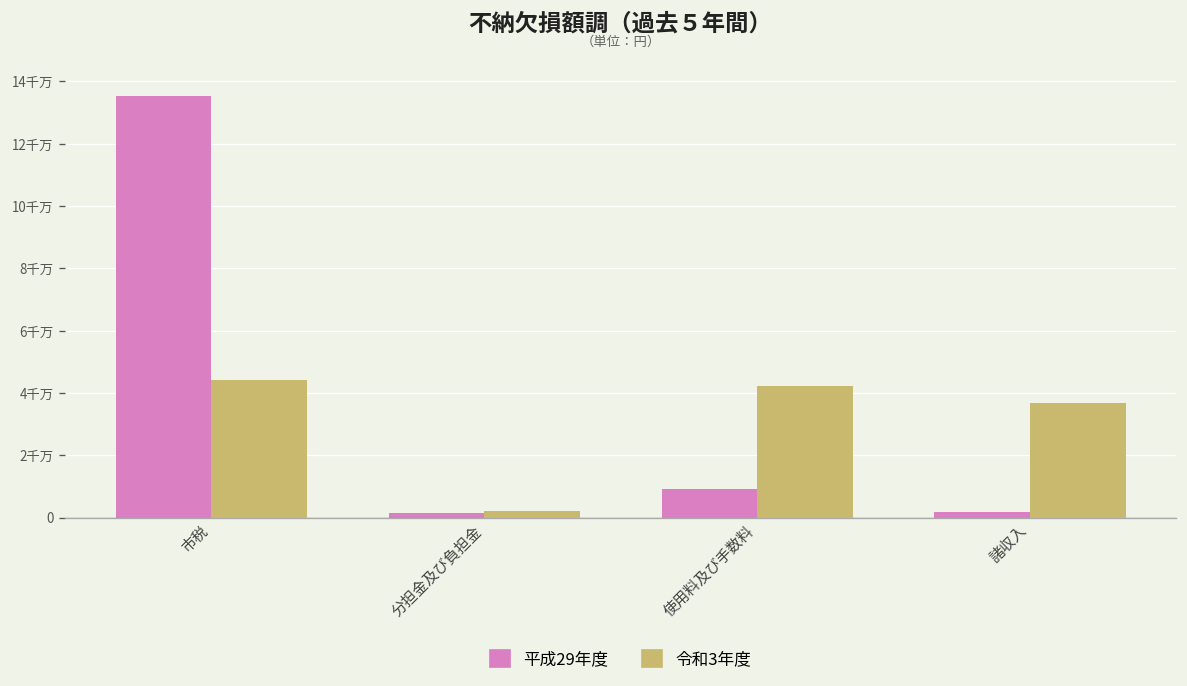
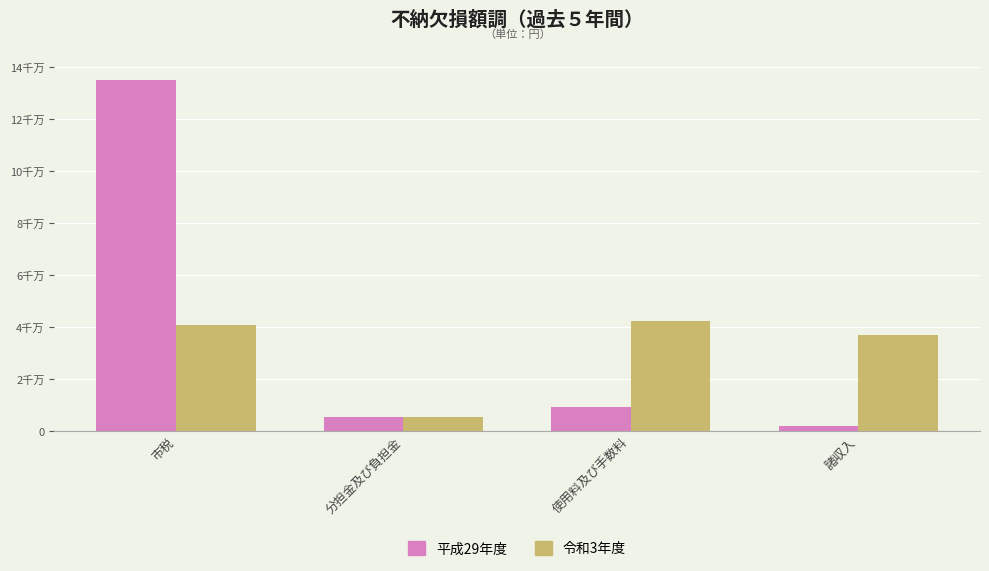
  {
    "平成29年度": {
      "市税": "13.5千万",
-     "分担金及び負担金": "0.2千万",
+     "分担金及び負担金": "0.5千万",
      "使用料及び手数料": "0.9千万",
      "諸収入": "0.2千万"
    },
    "令和3年度": {
-     "市税": "4.4千万",
-     "分担金及び負担金": "0.2千万",
+     "市税": "4.1千万",
+     "分担金及び負担金": "0.5千万",
      "使用料及び手数料": "4.2千万",
      "諸収入": "3.7千万"
    }
  }
